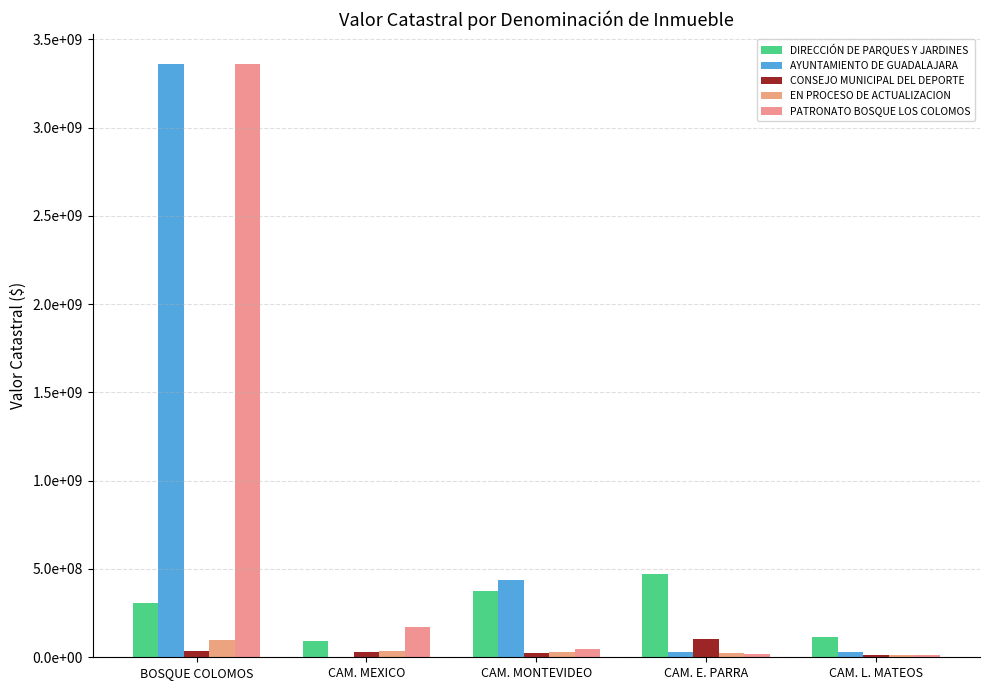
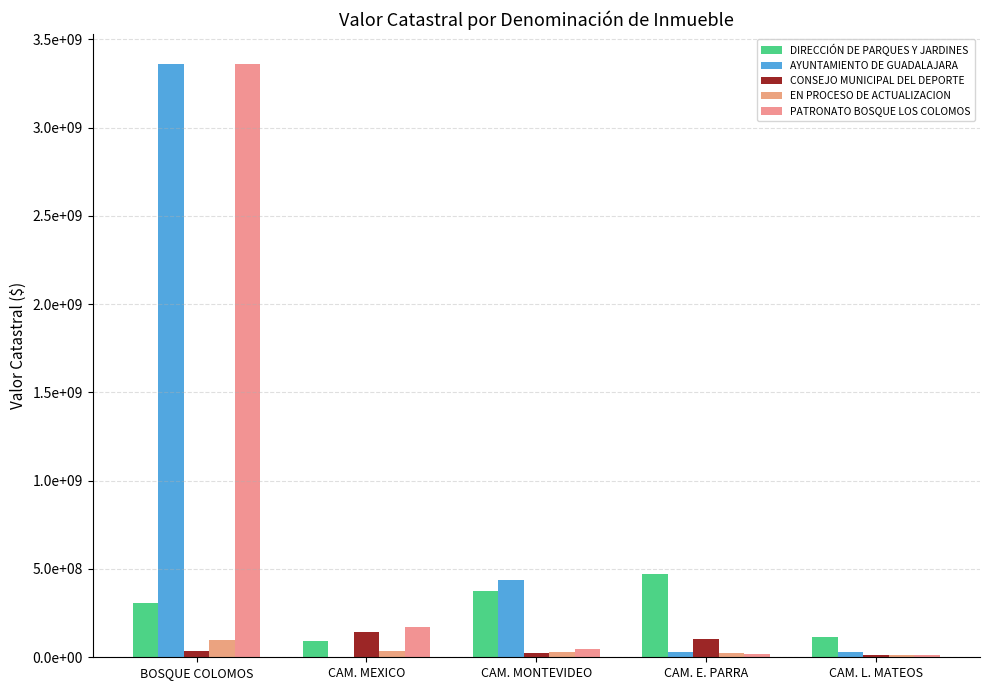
  {
    "DIRECCIÓN DE PARQUES Y JARDINES": {
      "BOSQUE COLOMOS": 310000000,
      "CAM. MEXICO": 90000000,
      "CAM. MONTEVIDEO": 370000000,
      "CAM. E. PARRA": 470000000,
      "CAM. L. MATEOS": 110000000
    },
    "AYUNTAMIENTO DE GUADALAJARA": {
      "BOSQUE COLOMOS": 3360000000,
      "CAM. MONTEVIDEO": 440000000,
      "CAM. E. PARRA": 30000000,
      "CAM. L. MATEOS": 30000000
    },
    "CONSEJO MUNICIPAL DEL DEPORTE": {
      "BOSQUE COLOMOS": 40000000,
-     "CAM. MEXICO": 30000000,
+     "CAM. MEXICO": 140000000,
      "CAM. MONTEVIDEO": 30000000,
      "CAM. E. PARRA": 100000000
    }
  }
